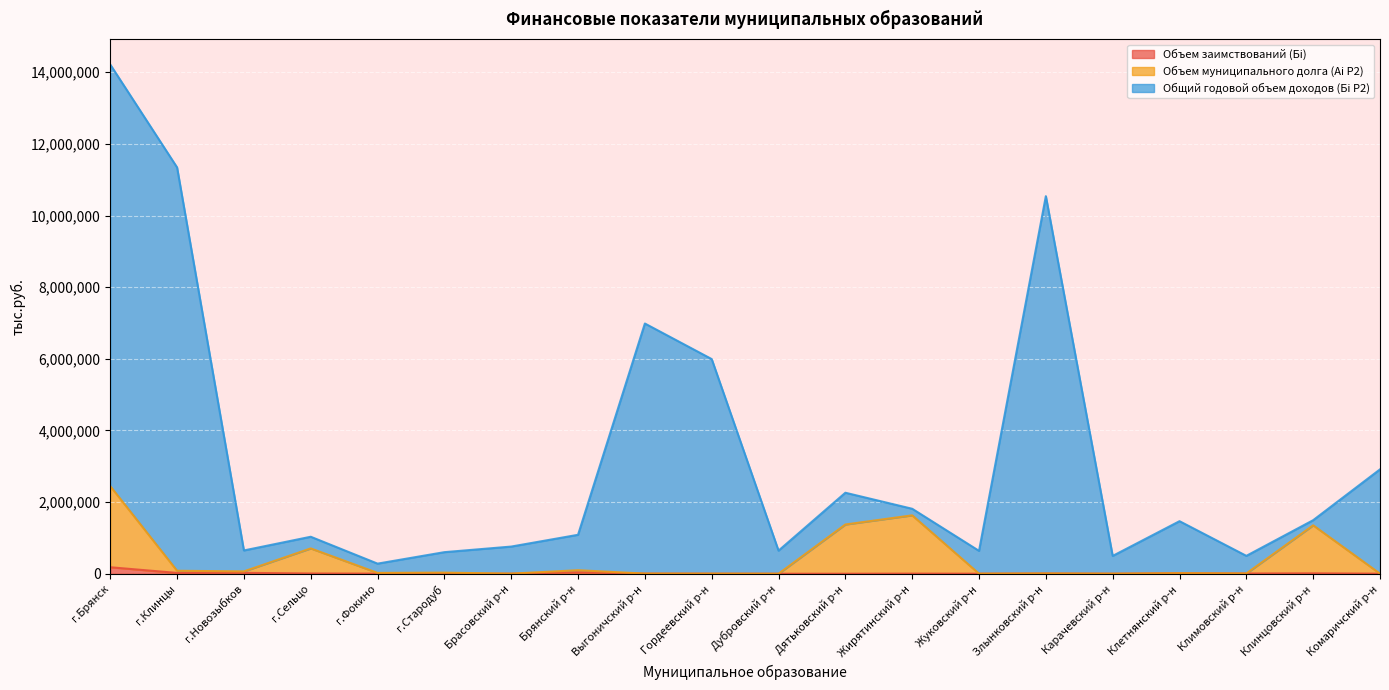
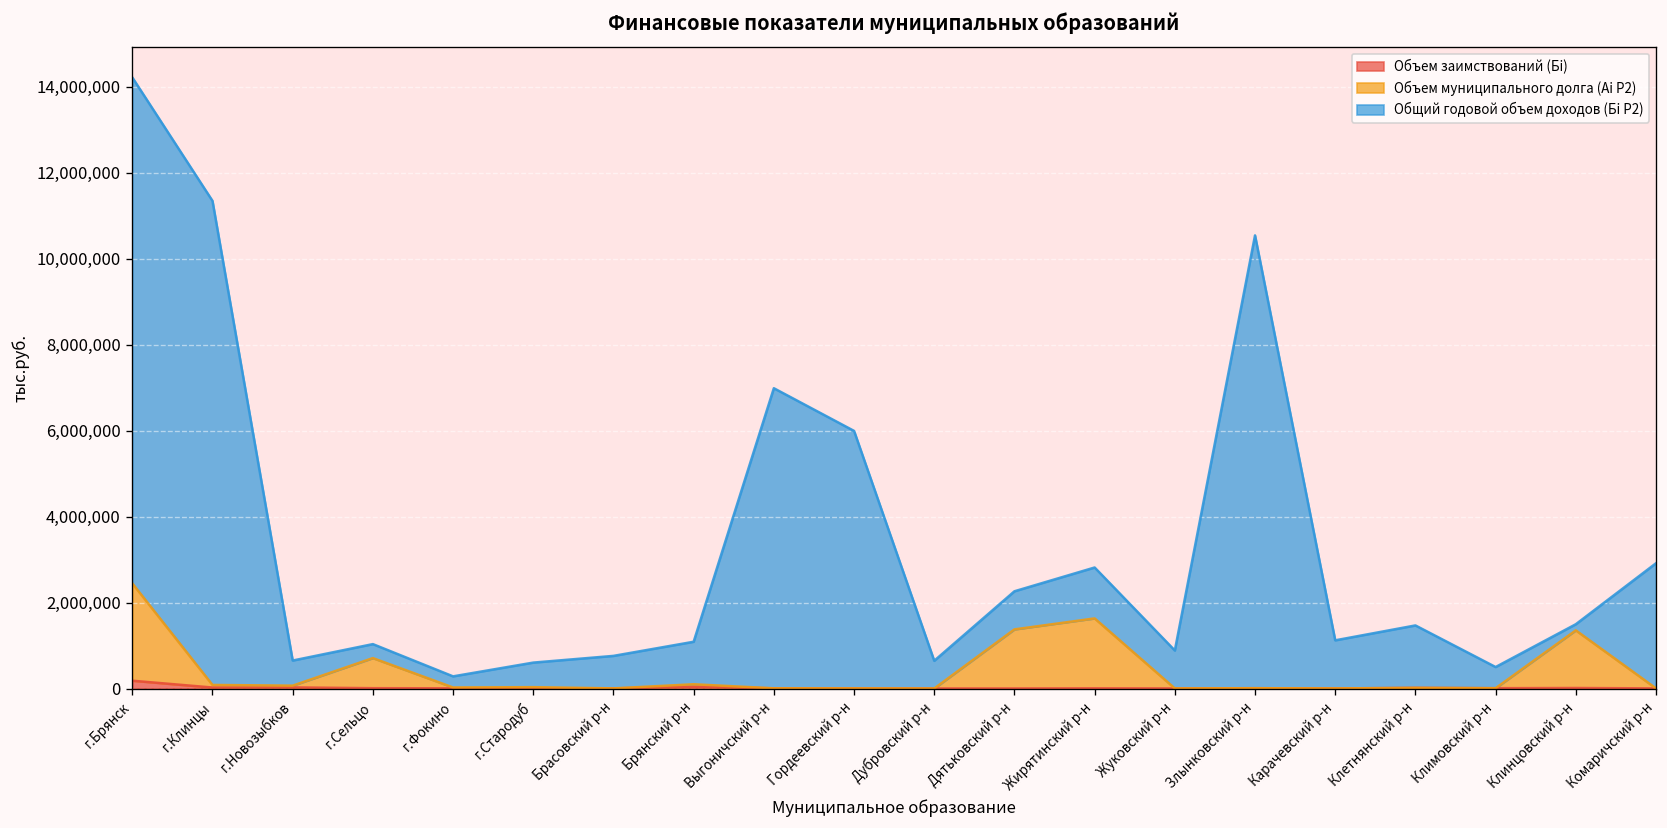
  {
    "Объем заимствований (Бi)": {
      "г.Брянск": "200,000",
      "г.Сельцо": "0",
      "Дятьковский р-н": "0",
      "Жирятинский р-н": "0",
      "Клинцовский р-н": "0"
    },
    "Объем муниципального долга (Аi P2)": {
      "г.Брянск": "2,300,000",
      "г.Сельцо": "700,000",
      "Дятьковский р-н": "1,400,000",
      "Жирятинский р-н": "1,600,000",
      "Клинцовский р-н": "1,300,000"
    },
    "Общий годовой объем доходов (Бi P2)": {
      "г.Брянск": "11,800,000",
      "г.Клинцы": "11,300,000",
      "г.Новозыбков": "600,000",
      "г.Сельцо": "300,000",
      "г.Фокино": "300,000",
      "г.Стародуб": "600,000",
      "Брасовский р-н": "800,000",
      "Брянский р-н": "1,000,000",
      "Выгоничский р-н": "7,000,000",
      "Гордеевский р-н": "6,000,000",
      "Дубровский р-н": "600,000",
      "Дятьковский р-н": "900,000",
-     "Жирятинский р-н": "200,000",
-     "Жуковский р-н": "600,000",
+     "Жирятинский р-н": "1,200,000",
+     "Жуковский р-н": "900,000",
      "Злынковский р-н": "10,500,000",
-     "Карачевский р-н": "500,000",
+     "Карачевский р-н": "1,100,000",
      "Клетнянский р-н": "1,500,000",
      "Климовский р-н": "500,000",
      "Клинцовский р-н": "100,000",
      "Комаричский р-н": "2,900,000"
    }
  }
